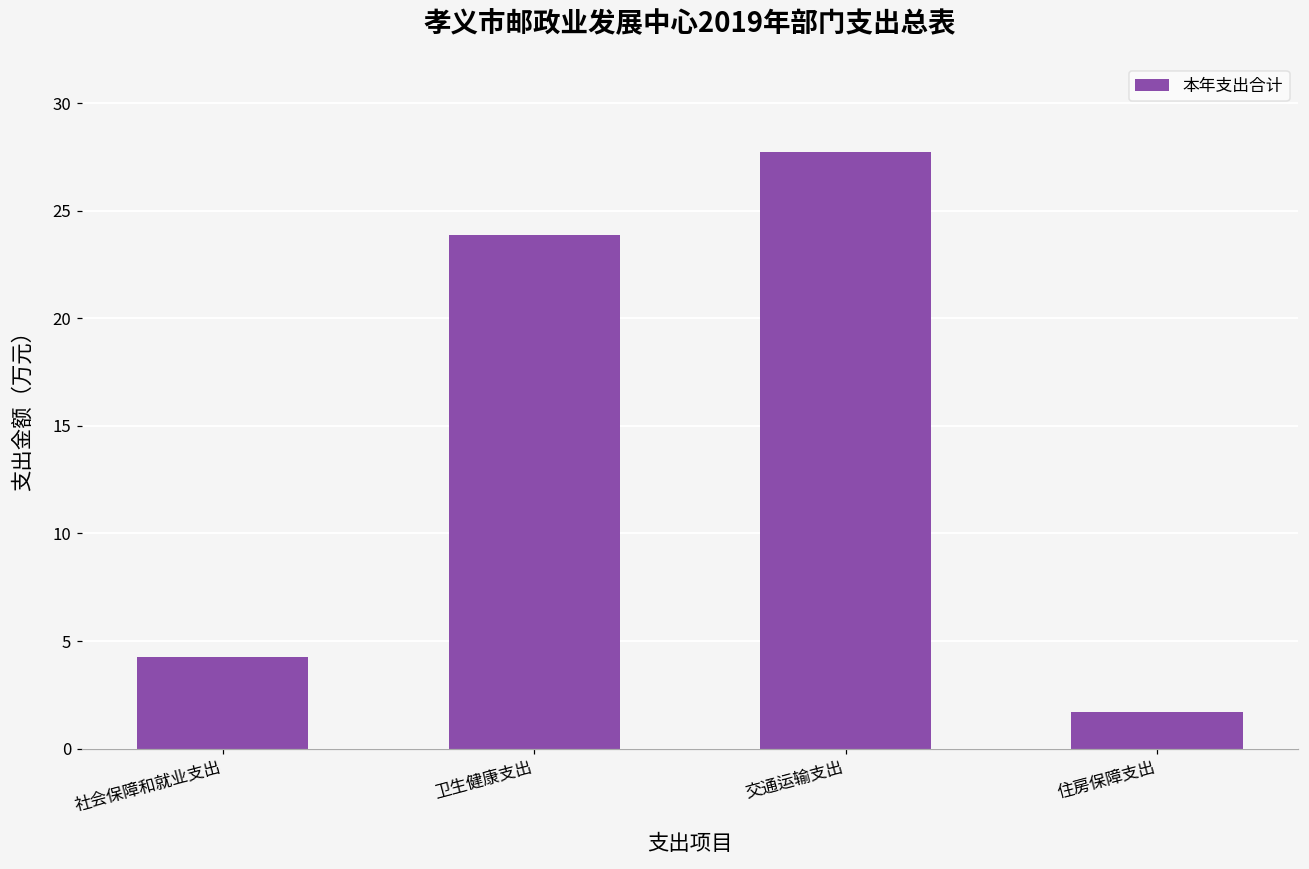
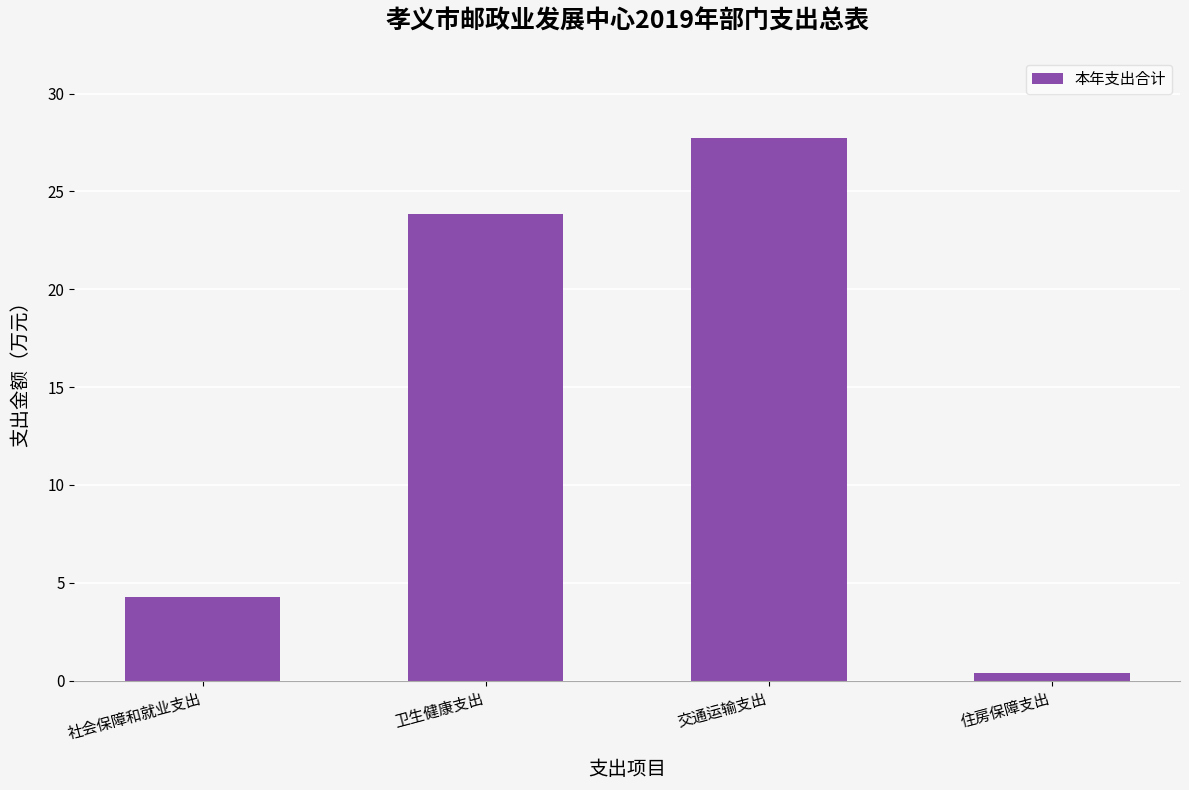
  {
    "社会保障和就业支出": 4.3,
    "卫生健康支出": 23.9,
    "交通运输支出": 27.7,
-   "住房保障支出": 1.7
+   "住房保障支出": 0.4
  }
